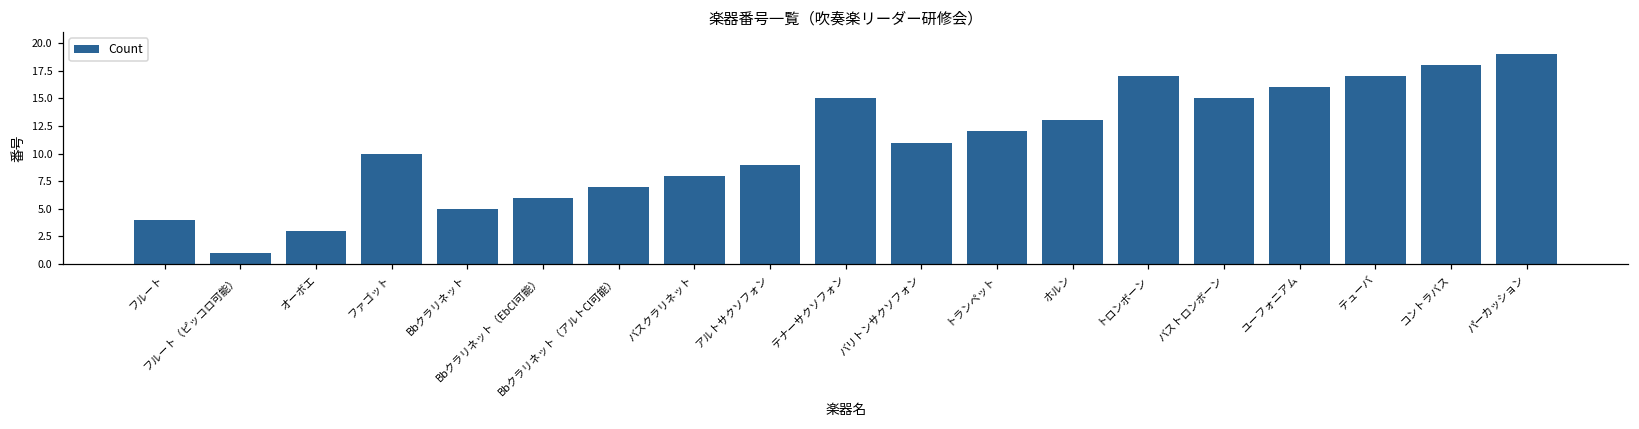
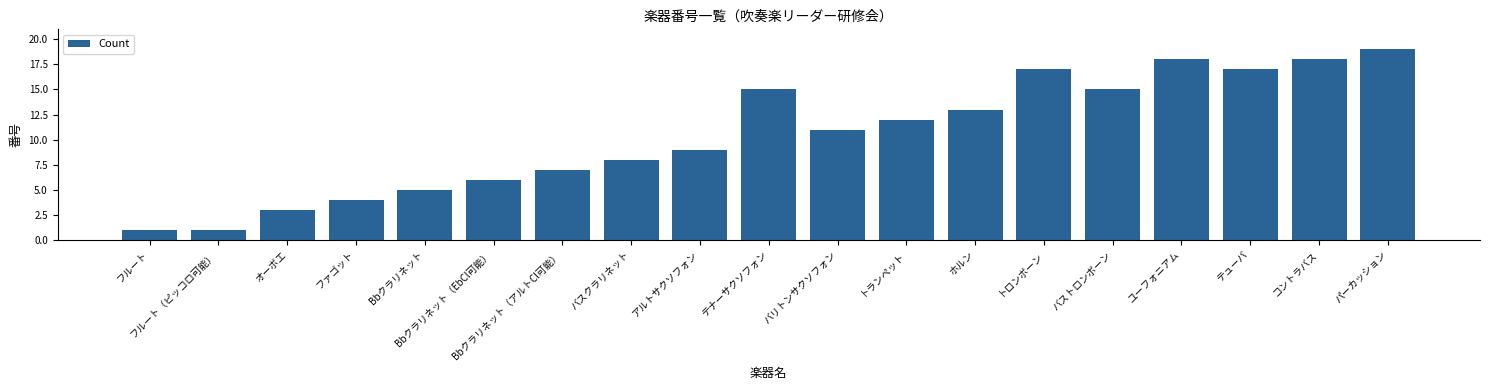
  {
-   "フルート": 4,
+   "フルート": 1,
    "フルート（ピッコロ可能）": 1,
    "オーボエ": 3,
-   "ファゴット": 10,
+   "ファゴット": 4,
    "Bbクラリネット": 5,
    "Bbクラリネット（EbCl可能）": 6,
    "Bbクラリネット（アルトCl可能）": 7,
    "バスクラリネット": 8,
    "アルトサクソフォン": 9,
    "テナーサクソフォン": 15,
    "バリトンサクソフォン": 11,
    "トランペット": 12,
    "ホルン": 13,
    "トロンボーン": 17,
    "バストロンボーン": 15,
-   "ユーフォニアム": 16,
+   "ユーフォニアム": 18,
    "テューバ": 17,
    "コントラバス": 18,
    "パーカッション": 19
  }
